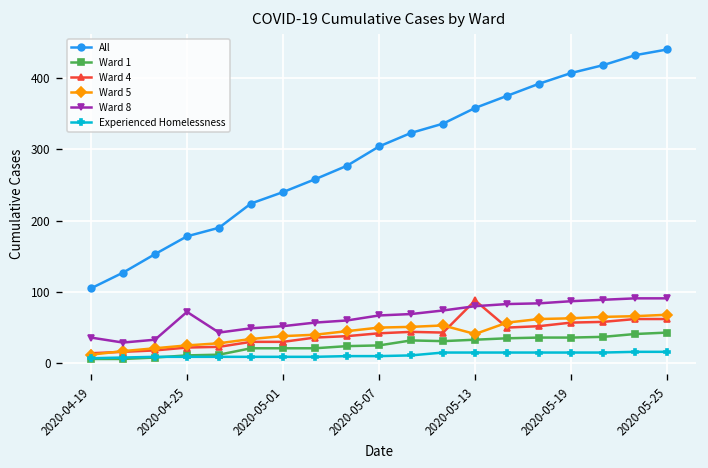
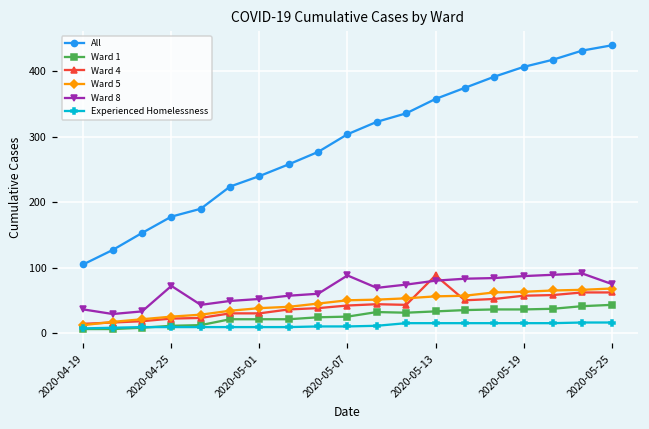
  {
    "Ward 1": {
      "2020-05-01": 20,
      "2020-05-07": 30,
      "2020-05-13": 30,
      "2020-05-19": 40,
      "2020-05-25": 40
    },
    "Ward 4": {
      "2020-05-01": 30,
      "2020-05-07": 40,
      "2020-05-13": 90,
      "2020-05-19": 60,
      "2020-05-25": 60
    },
    "Ward 5": {
      "2020-05-01": 40,
      "2020-05-07": 50,
-     "2020-05-13": 40,
+     "2020-05-13": 60,
      "2020-05-19": 60,
      "2020-05-25": 70
    },
    "Ward 8": {
      "2020-04-19": 40,
      "2020-04-25": 70,
      "2020-05-01": 50,
-     "2020-05-07": 70,
+     "2020-05-07": 90,
      "2020-05-13": 80,
      "2020-05-19": 90,
-     "2020-05-25": 90
+     "2020-05-25": 80
    }
  }
